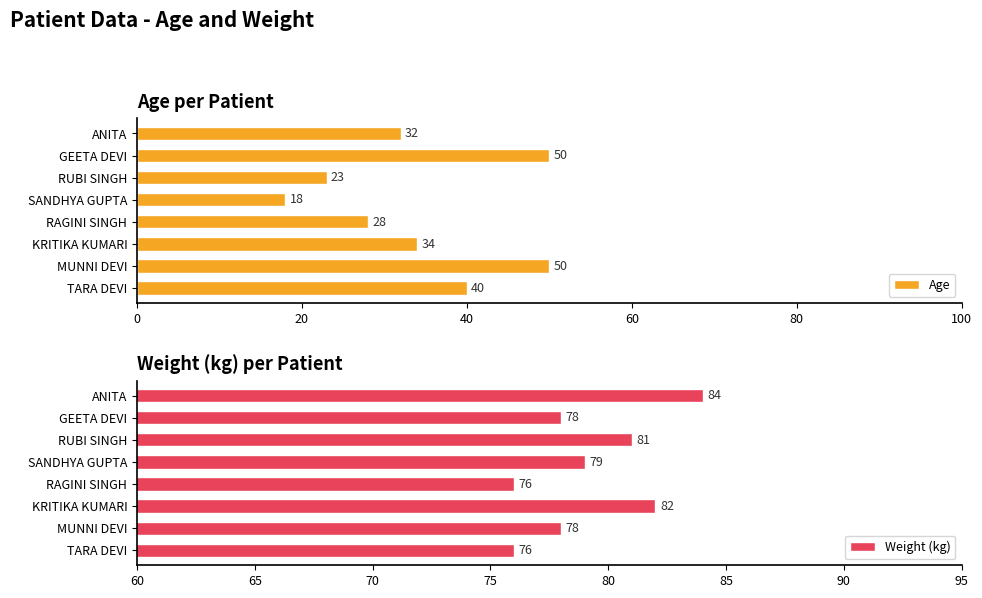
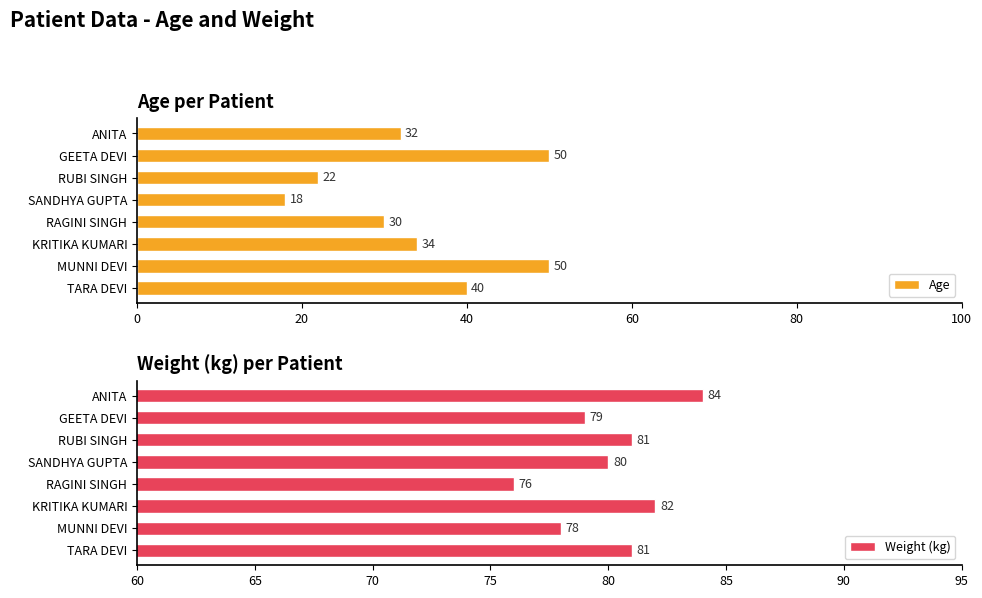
  {
    "Age per Patient": {
      "ANITA": 32,
      "GEETA DEVI": 50,
-     "RUBI SINGH": 23,
+     "RUBI SINGH": 22,
      "SANDHYA GUPTA": 18,
-     "RAGINI SINGH": 28,
+     "RAGINI SINGH": 30,
      "KRITIKA KUMARI": 34,
      "MUNNI DEVI": 50,
      "TARA DEVI": 40
    },
    "Weight (kg) per Patient": {
      "ANITA": 84,
-     "GEETA DEVI": 78,
+     "GEETA DEVI": 79,
      "RUBI SINGH": 81,
-     "SANDHYA GUPTA": 79,
+     "SANDHYA GUPTA": 80,
      "RAGINI SINGH": 76,
      "KRITIKA KUMARI": 82,
      "MUNNI DEVI": 78,
-     "TARA DEVI": 76
+     "TARA DEVI": 81
    }
  }
